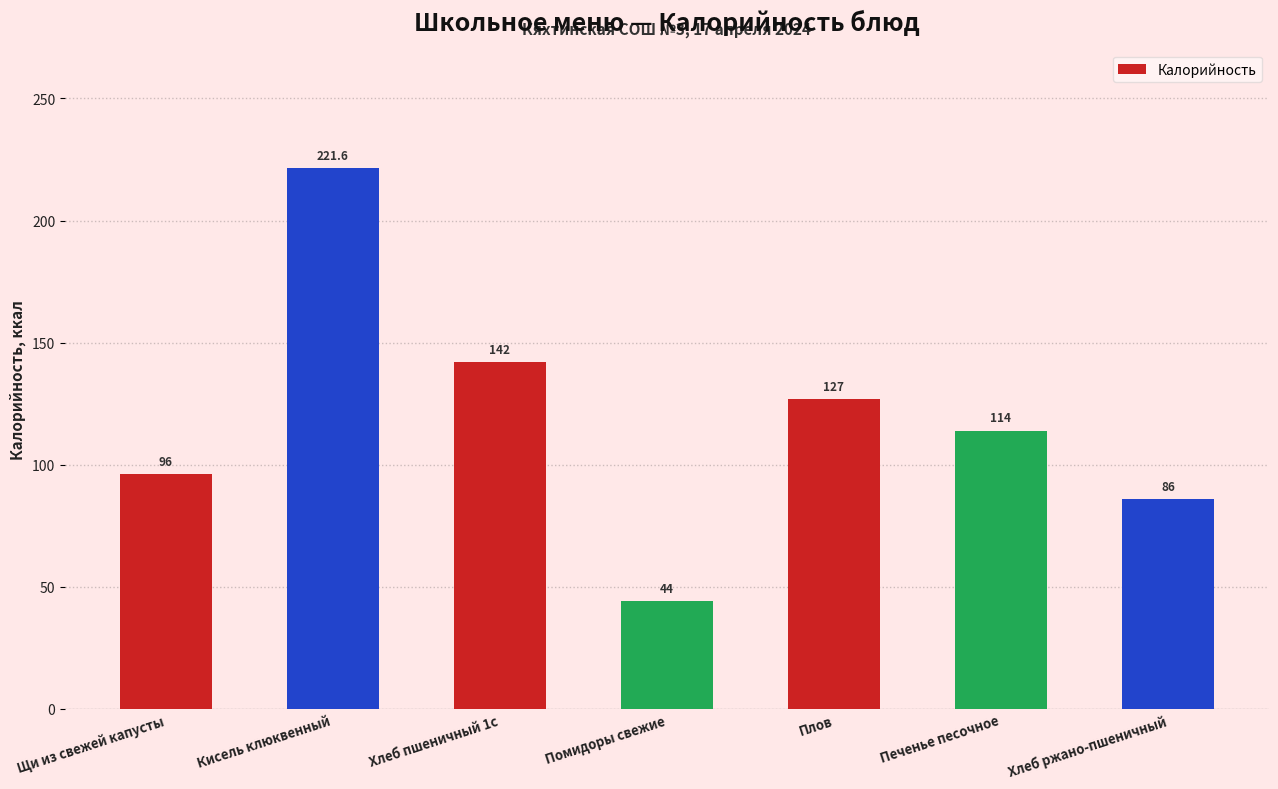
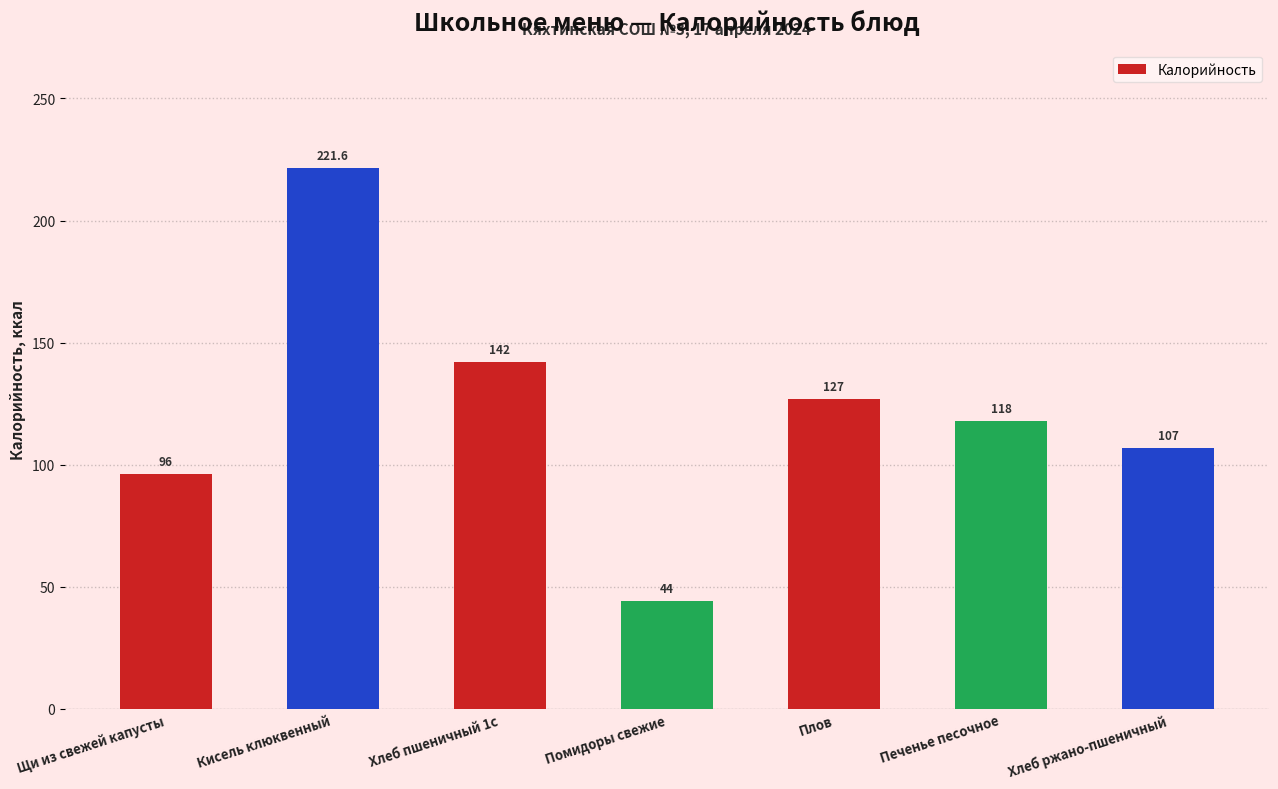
  {
    "Щи из свежей капусты": 96,
    "Кисель клюквенный": 221.6,
    "Хлеб пшеничный 1с": 142,
    "Помидоры свежие": 44,
    "Плов": 127,
-   "Печенье песочное": 114,
-   "Хлеб ржано-пшеничный": 86
+   "Печенье песочное": 118,
+   "Хлеб ржано-пшеничный": 107
  }
